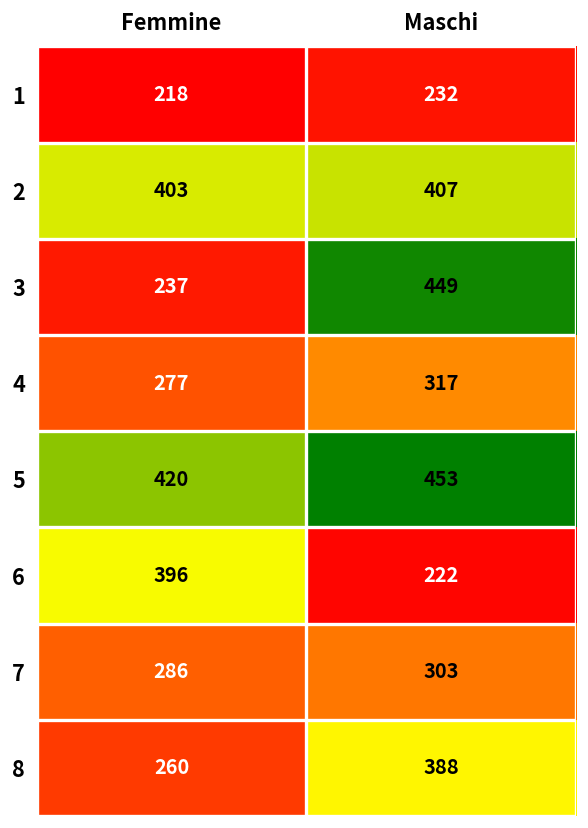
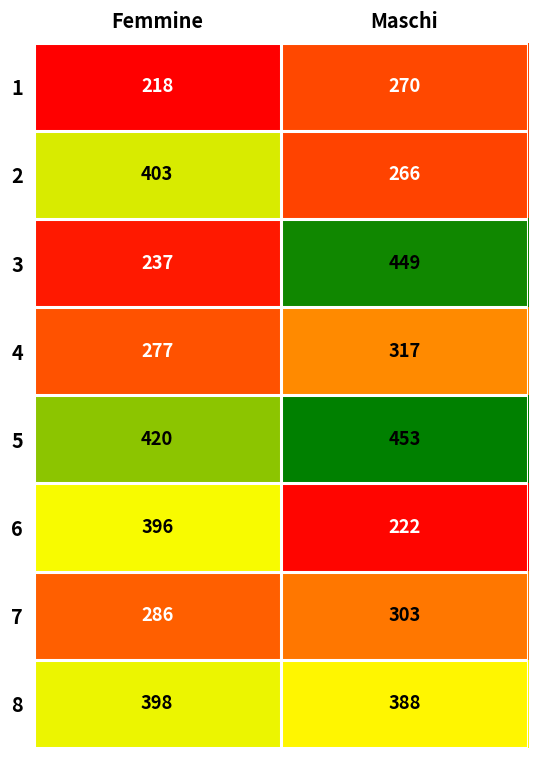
  {
    "1": {
      "Femmine": 218,
-     "Maschi": 232
+     "Maschi": 270
    },
    "2": {
      "Femmine": 403,
-     "Maschi": 407
+     "Maschi": 266
    },
    "3": {
      "Femmine": 237,
      "Maschi": 449
    },
    "4": {
      "Femmine": 277,
      "Maschi": 317
    },
    "5": {
      "Femmine": 420,
      "Maschi": 453
    },
    "6": {
      "Femmine": 396,
      "Maschi": 222
    },
    "7": {
      "Femmine": 286,
      "Maschi": 303
    },
    "8": {
-     "Femmine": 260,
+     "Femmine": 398,
      "Maschi": 388
    }
  }
